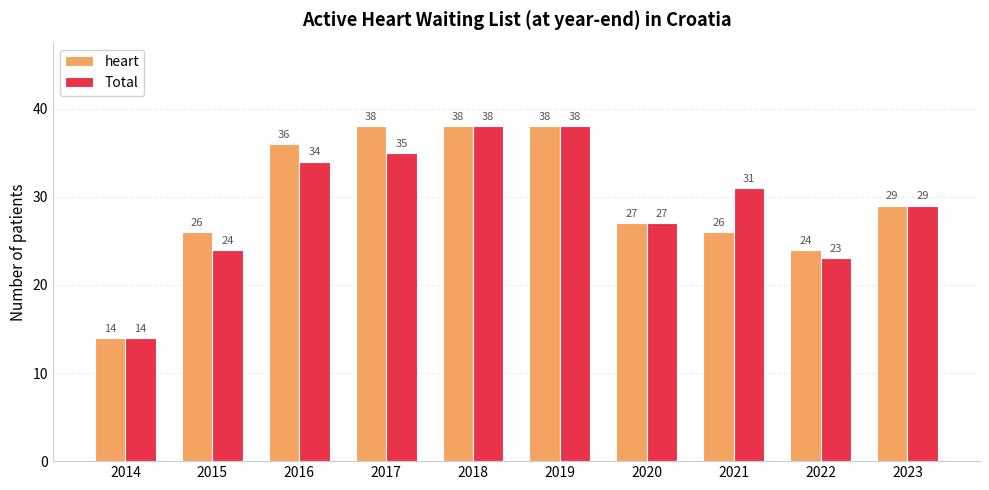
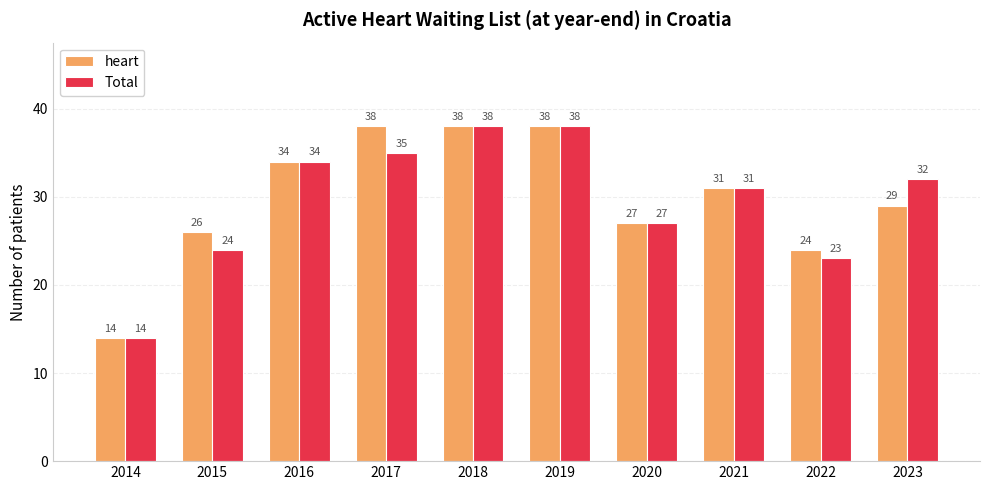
  {
    "heart": {
      "2014": 14,
      "2015": 26,
-     "2016": 36,
+     "2016": 34,
      "2017": 38,
      "2018": 38,
      "2019": 38,
      "2020": 27,
-     "2021": 26,
+     "2021": 31,
      "2022": 24,
      "2023": 29
    },
    "Total": {
      "2014": 14,
      "2015": 24,
      "2016": 34,
      "2017": 35,
      "2018": 38,
      "2019": 38,
      "2020": 27,
      "2021": 31,
      "2022": 23,
-     "2023": 29
+     "2023": 32
    }
  }
